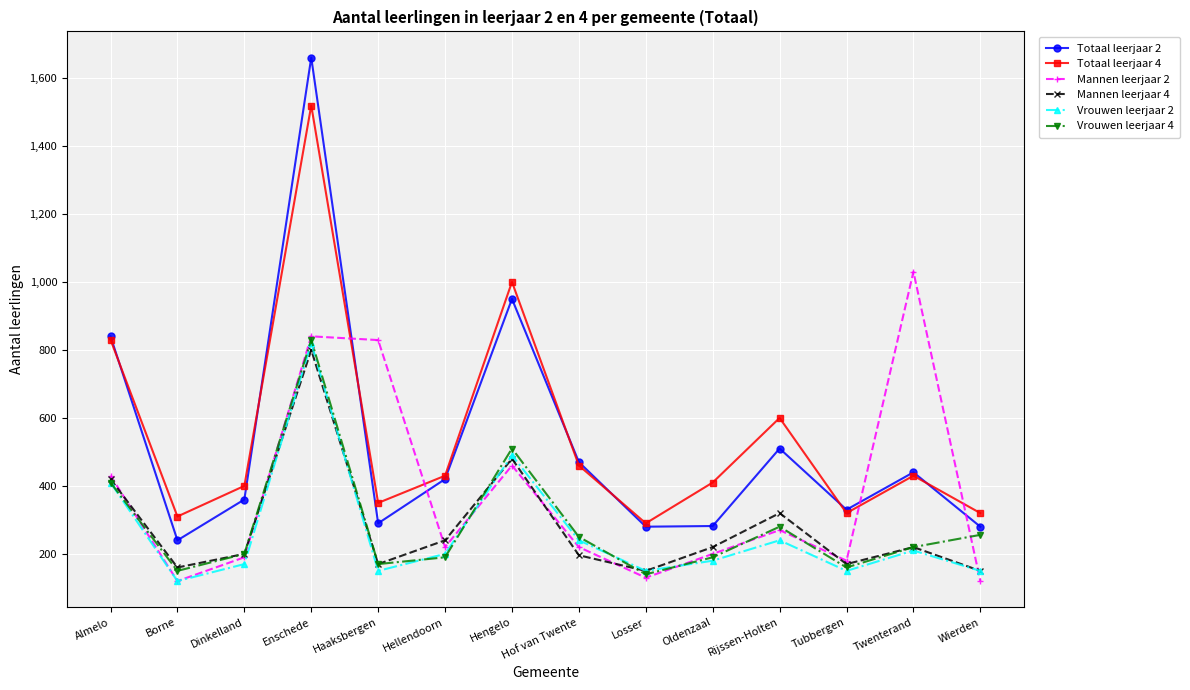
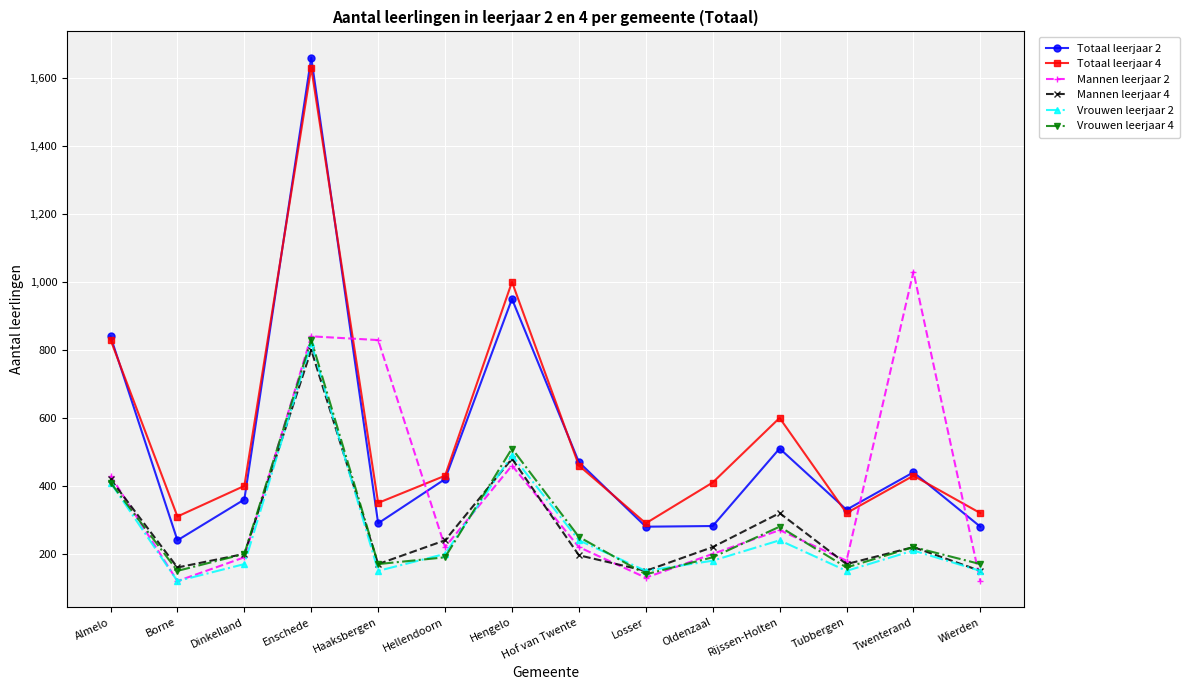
  {
    "Totaal leerjaar 2": {
      "Almelo": "840",
      "Borne": "240",
      "Dinkelland": "360",
      "Enschede": "1,660",
      "Haaksbergen": "290",
      "Hellendoorn": "420",
      "Hengelo": "950",
      "Hof van Twente": "470",
      "Losser": "280",
      "Oldenzaal": "280",
      "Rijssen-Holten": "510",
      "Tubbergen": "330",
      "Twenterand": "440",
      "Wierden": "280"
    },
    "Totaal leerjaar 4": {
      "Almelo": "830",
      "Borne": "310",
      "Dinkelland": "400",
-     "Enschede": "1,520",
+     "Enschede": "1,630",
      "Haaksbergen": "350",
      "Hellendoorn": "430",
      "Hengelo": "1,000",
      "Hof van Twente": "460",
      "Losser": "290",
      "Oldenzaal": "410",
      "Rijssen-Holten": "600",
      "Tubbergen": "320",
      "Twenterand": "430",
      "Wierden": "320"
    },
    "Mannen leerjaar 2": {
      "Almelo": "430",
      "Dinkelland": "190",
      "Enschede": "840",
      "Haaksbergen": "830",
      "Hellendoorn": "220",
      "Hengelo": "460",
      "Hof van Twente": "220",
      "Losser": "130",
      "Oldenzaal": "200",
      "Rijssen-Holten": "270",
      "Tubbergen": "180",
      "Twenterand": "1,030",
      "Wierden": "120"
    },
    "Mannen leerjaar 4": {
      "Almelo": "420",
      "Borne": "160",
      "Enschede": "800",
      "Hellendoorn": "240",
      "Hengelo": "480",
      "Hof van Twente": "200",
      "Oldenzaal": "220",
      "Rijssen-Holten": "320",
      "Tubbergen": "170"
    },
    "Vrouwen leerjaar 2": {
      "Dinkelland": "170",
      "Enschede": "820",
      "Haaksbergen": "150",
      "Hellendoorn": "200",
      "Hengelo": "490",
      "Hof van Twente": "240",
      "Oldenzaal": "180",
      "Rijssen-Holten": "240",
      "Tubbergen": "150",
      "Twenterand": "210"
    },
    "Vrouwen leerjaar 4": {
      "Borne": "150",
      "Enschede": "830",
      "Hellendoorn": "190",
      "Hengelo": "510",
      "Hof van Twente": "250",
      "Losser": "140",
      "Oldenzaal": "190",
      "Rijssen-Holten": "280",
      "Tubbergen": "160",
-     "Wierden": "260"
+     "Wierden": "170"
    }
  }
